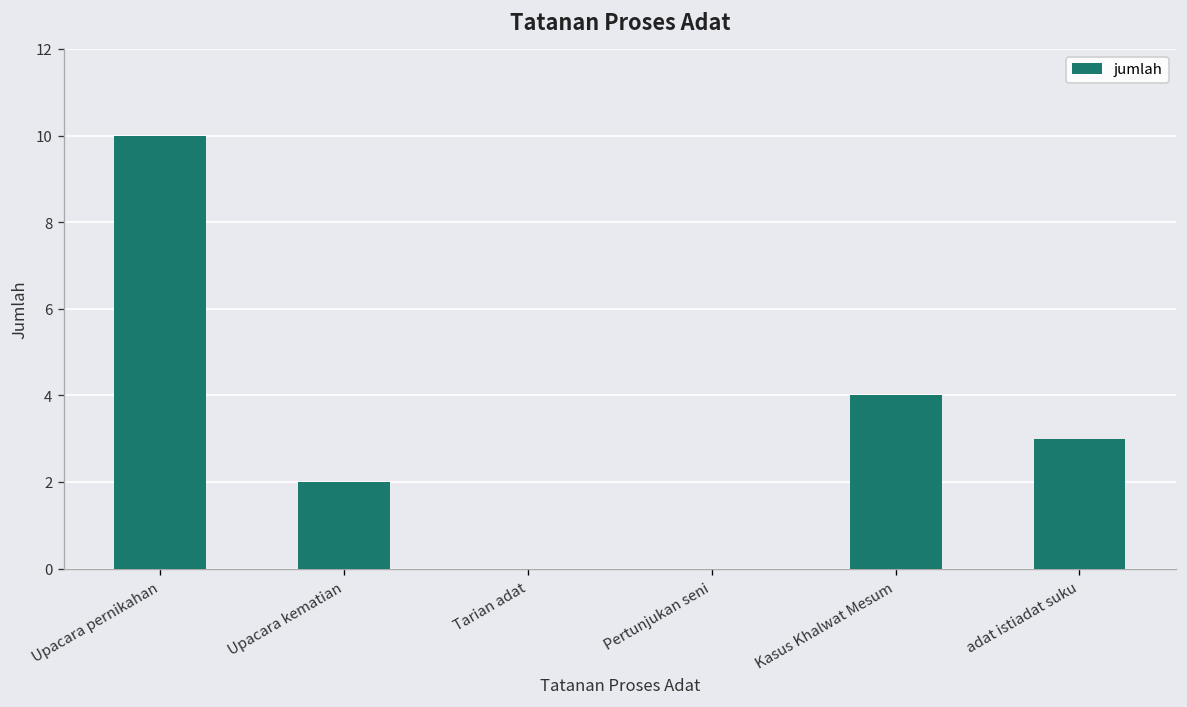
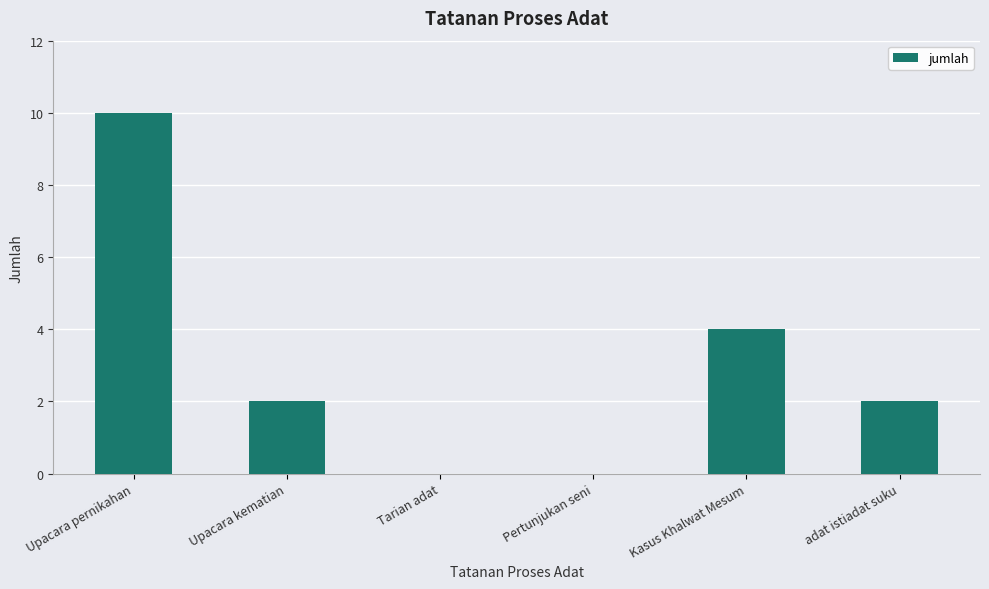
  {
    "Upacara pernikahan": 10,
    "Upacara kematian": 2,
    "Tarian adat": 0,
    "Pertunjukan seni": 0,
    "Kasus Khalwat Mesum": 4,
-   "adat istiadat suku": 3
+   "adat istiadat suku": 2
  }
